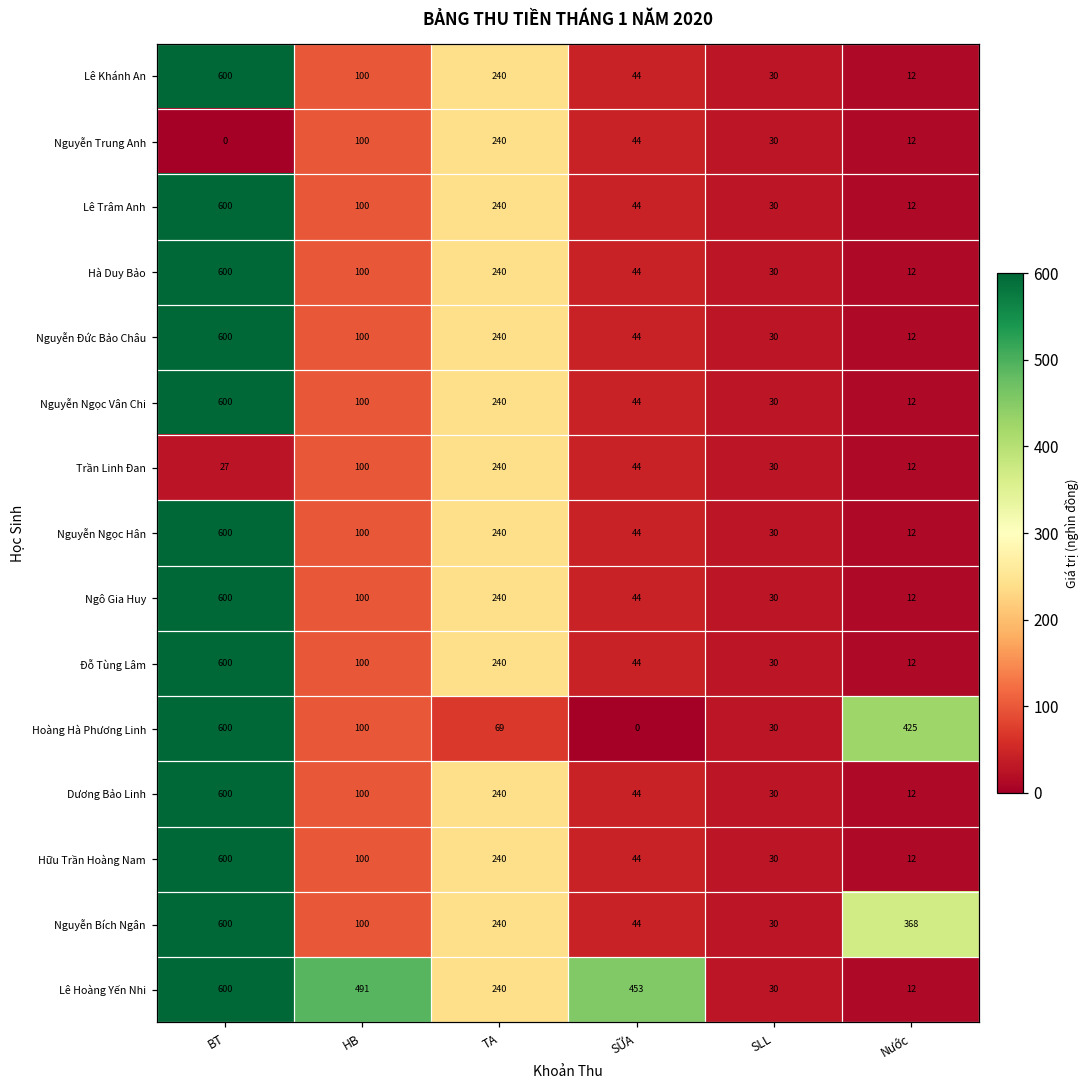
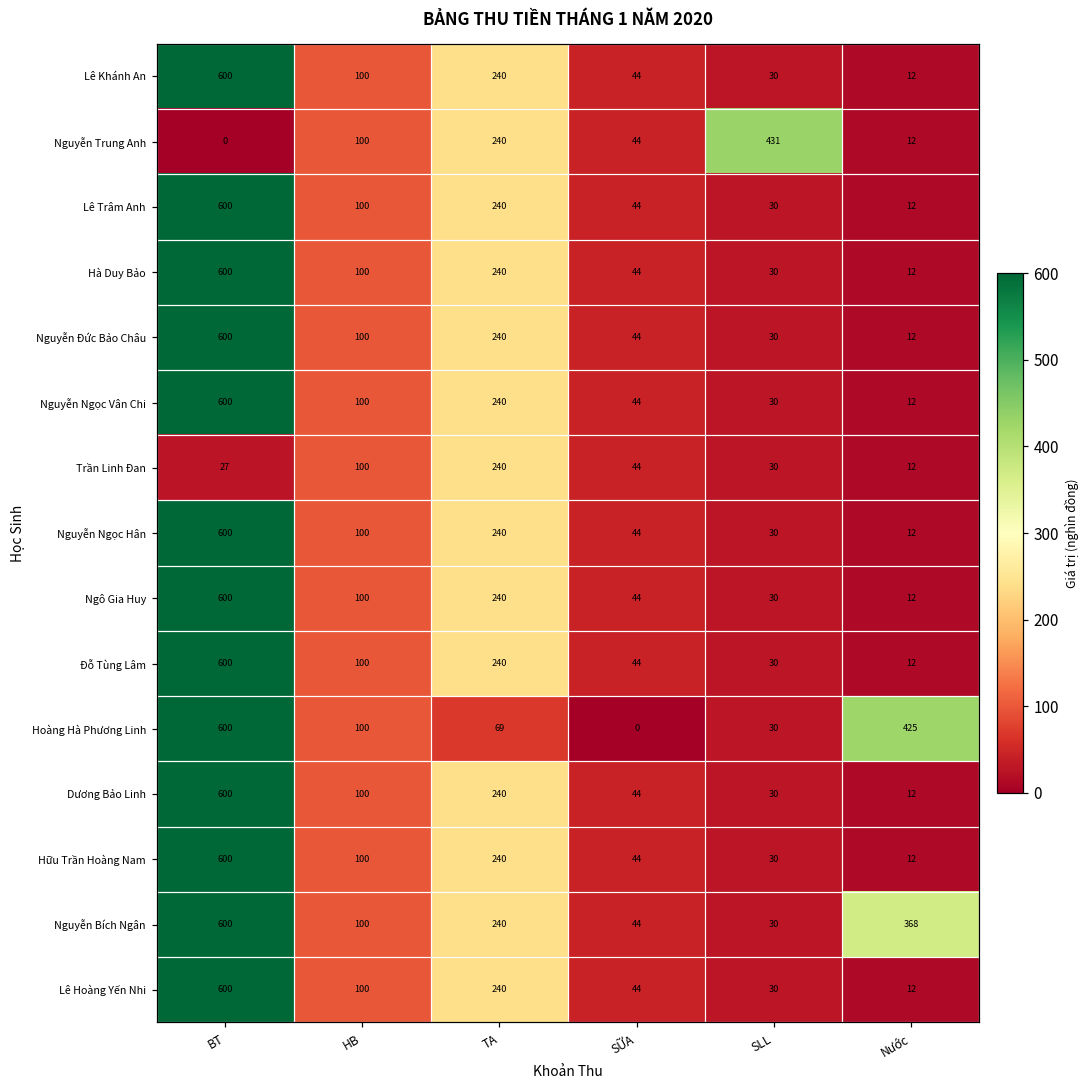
  {
    "Lê Khánh An": {
      "BT": 600,
      "HB": 100,
      "TA": 240,
      "SỮA": 44,
      "SLL": 30,
      "Nước": 12
    },
    "Nguyễn Trung Anh": {
      "BT": 0,
      "HB": 100,
      "TA": 240,
      "SỮA": 44,
-     "SLL": 30,
+     "SLL": 431,
      "Nước": 12
    },
    "Lê Trâm Anh": {
      "BT": 600,
      "HB": 100,
      "TA": 240,
      "SỮA": 44,
      "SLL": 30,
      "Nước": 12
    },
    "Hà Duy Bảo": {
      "BT": 600,
      "HB": 100,
      "TA": 240,
      "SỮA": 44,
      "SLL": 30,
      "Nước": 12
    },
    "Nguyễn Đức Bảo Châu": {
      "BT": 600,
      "HB": 100,
      "TA": 240,
      "SỮA": 44,
      "SLL": 30,
      "Nước": 12
    },
    "Nguyễn Ngọc Vân Chi": {
      "BT": 600,
      "HB": 100,
      "TA": 240,
      "SỮA": 44,
      "SLL": 30,
      "Nước": 12
    },
    "Trần Linh Đan": {
      "BT": 27,
      "HB": 100,
      "TA": 240,
      "SỮA": 44,
      "SLL": 30,
      "Nước": 12
    },
    "Nguyễn Ngọc Hân": {
      "BT": 600,
      "HB": 100,
      "TA": 240,
      "SỮA": 44,
      "SLL": 30,
      "Nước": 12
    },
    "Ngô Gia Huy": {
      "BT": 600,
      "HB": 100,
      "TA": 240,
      "SỮA": 44,
      "SLL": 30,
      "Nước": 12
    },
    "Đỗ Tùng Lâm": {
      "BT": 600,
      "HB": 100,
      "TA": 240,
      "SỮA": 44,
      "SLL": 30,
      "Nước": 12
    },
    "Hoàng Hà Phương Linh": {
      "BT": 600,
      "HB": 100,
      "TA": 69,
      "SỮA": 0,
      "SLL": 30,
      "Nước": 425
    },
    "Dương Bảo Linh": {
      "BT": 600,
      "HB": 100,
      "TA": 240,
      "SỮA": 44,
      "SLL": 30,
      "Nước": 12
    },
    "Hữu Trần Hoàng Nam": {
      "BT": 600,
      "HB": 100,
      "TA": 240,
      "SỮA": 44,
      "SLL": 30,
      "Nước": 12
    },
    "Nguyễn Bích Ngân": {
      "BT": 600,
      "HB": 100,
      "TA": 240,
      "SỮA": 44,
      "SLL": 30,
      "Nước": 368
    },
    "Lê Hoàng Yến Nhi": {
      "BT": 600,
-     "HB": 491,
+     "HB": 100,
      "TA": 240,
-     "SỮA": 453,
+     "SỮA": 44,
      "SLL": 30,
      "Nước": 12
    }
  }
